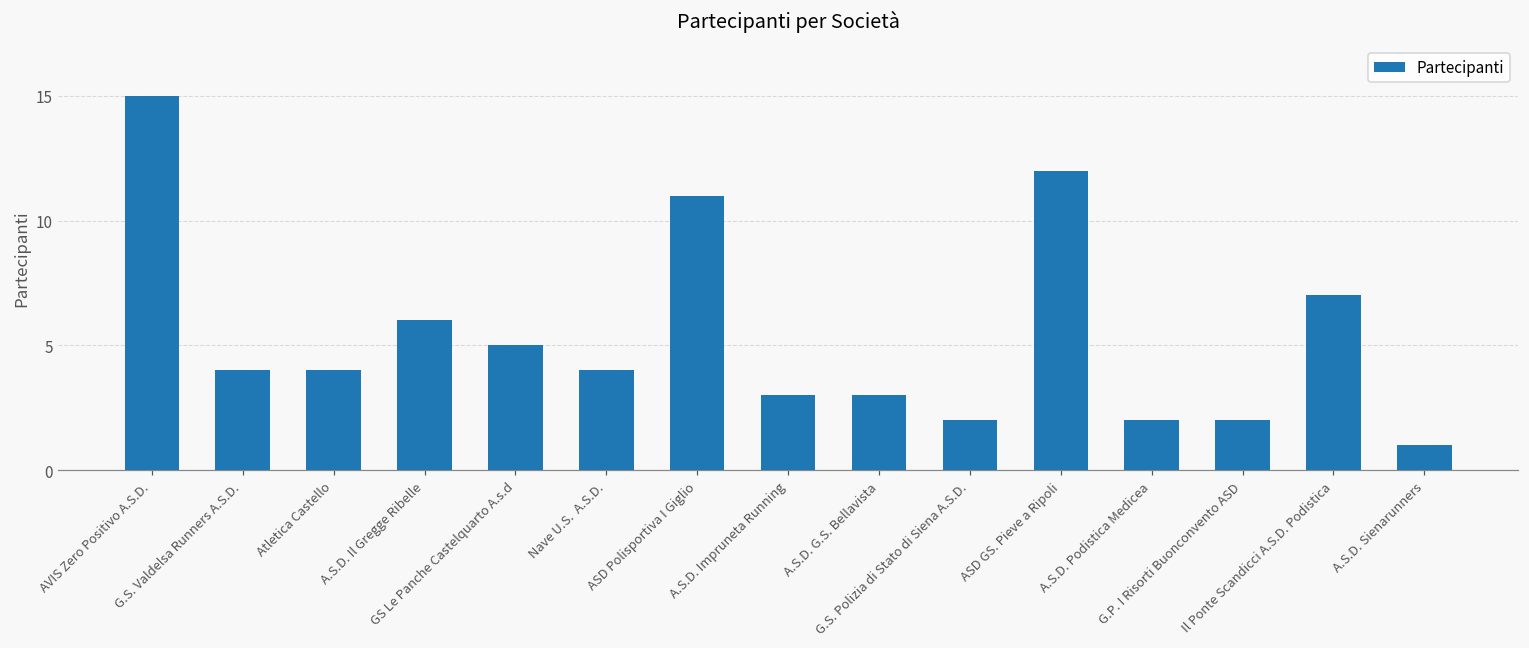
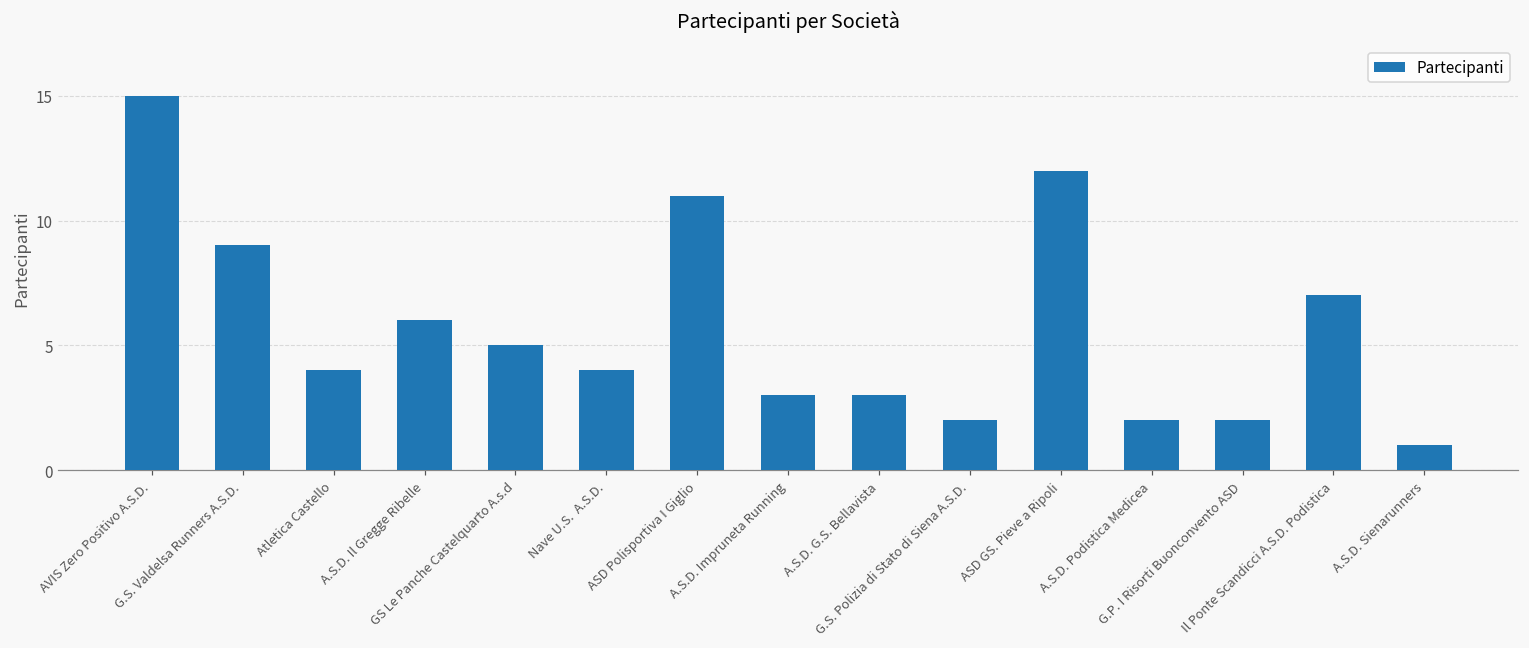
  {
    "AVIS Zero Positivo A.S.D.": 15,
-   "G.S. Valdelsa Runners A.S.D.": 4,
+   "G.S. Valdelsa Runners A.S.D.": 9,
    "Atletica Castello": 4,
    "A.S.D. Il Gregge Ribelle": 6,
    "GS Le Panche Castelquarto A.s.d": 5,
    "Nave U.S. A.S.D.": 4,
    "ASD Polisportiva I Giglio": 11,
    "A.S.D. Impruneta Running": 3,
    "A.S.D. G.S. Bellavista": 3,
    "G.S. Polizia di Stato di Siena A.S.D.": 2,
    "ASD GS. Pieve a Ripoli": 12,
    "A.S.D. Podistica Medicea": 2,
    "G.P. I Risorti Buonconvento ASD": 2,
    "Il Ponte Scandicci A.S.D. Podistica": 7,
    "A.S.D. Sienarunners": 1
  }
